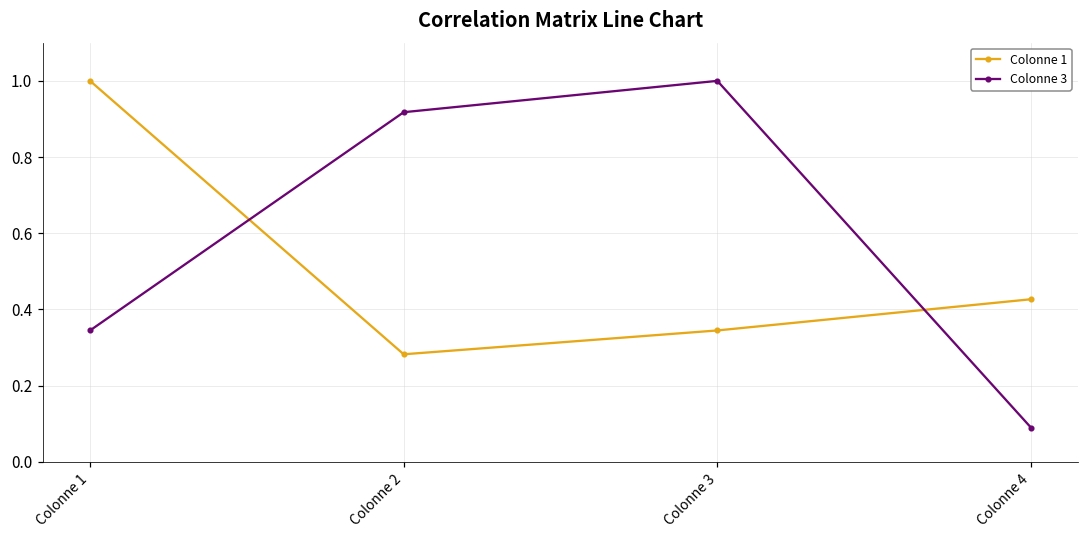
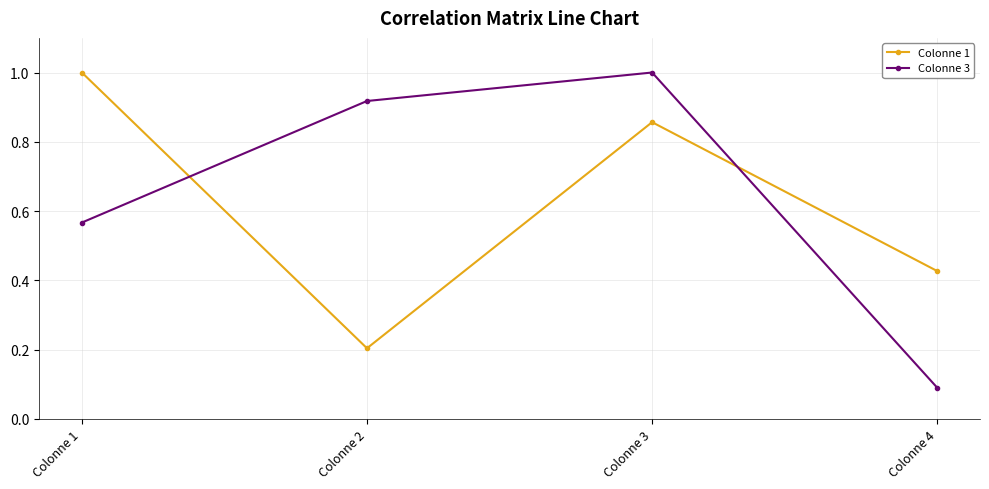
  {
    "Colonne 1": {
      "Colonne 1": 1.00,
-     "Colonne 2": 0.28,
-     "Colonne 3": 0.34,
+     "Colonne 2": 0.20,
+     "Colonne 3": 0.86,
      "Colonne 4": 0.43
    },
    "Colonne 3": {
-     "Colonne 1": 0.34,
+     "Colonne 1": 0.57,
      "Colonne 2": 0.92,
      "Colonne 3": 1.00,
      "Colonne 4": 0.09
    }
  }
